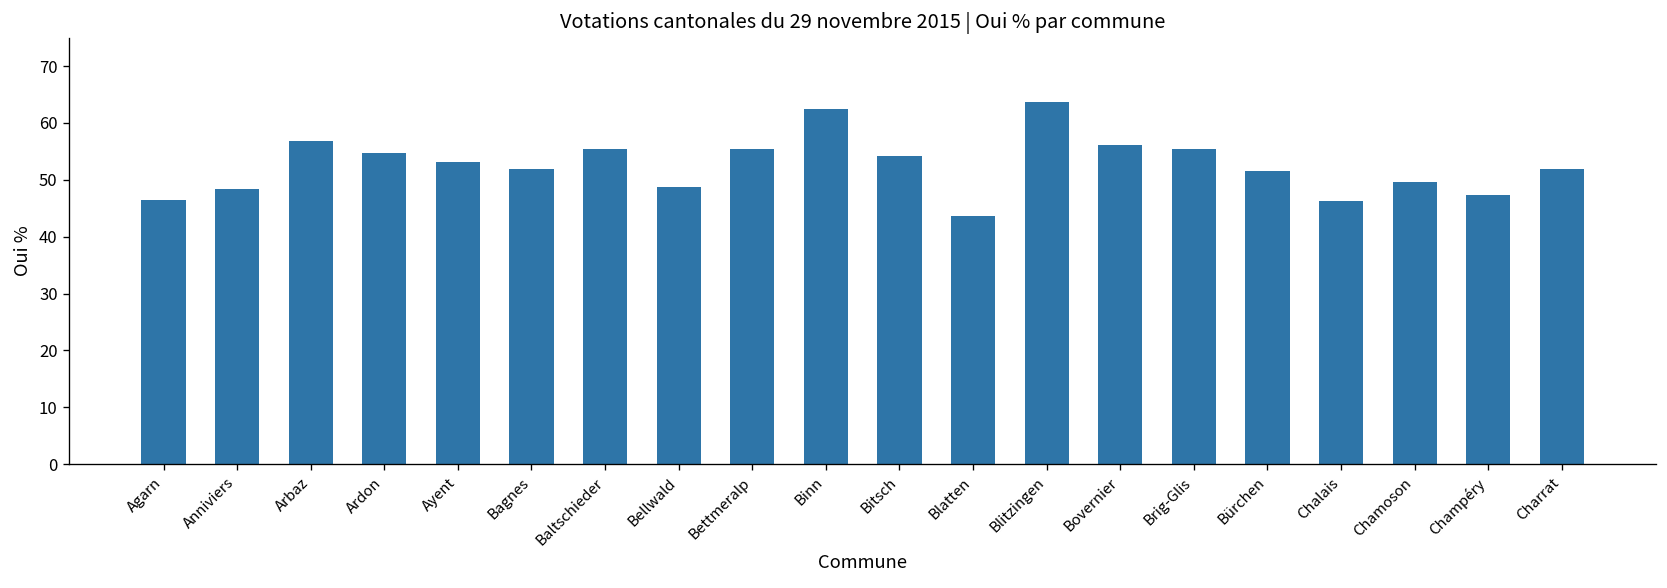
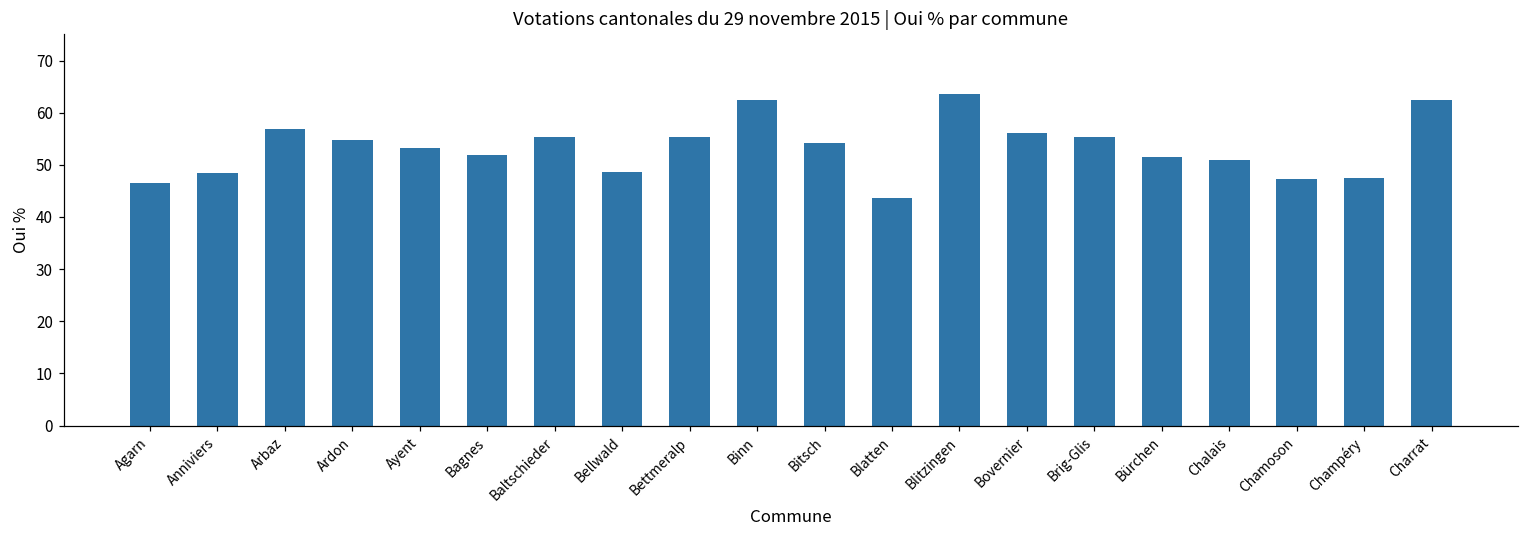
  {
    "Agarn": 47,
    "Anniviers": 48,
    "Arbaz": 57,
    "Ardon": 55,
    "Ayent": 53,
    "Bagnes": 52,
    "Baltschieder": 55,
    "Bellwald": 49,
    "Bettmeralp": 55,
    "Binn": 63,
    "Bitsch": 54,
    "Blatten": 44,
    "Blitzingen": 64,
    "Bovernier": 56,
    "Brig-Glis": 55,
    "Bürchen": 52,
-   "Chalais": 46,
-   "Chamoson": 50,
+   "Chalais": 51,
+   "Chamoson": 47,
    "Champéry": 47,
-   "Charrat": 52
+   "Charrat": 63
  }
